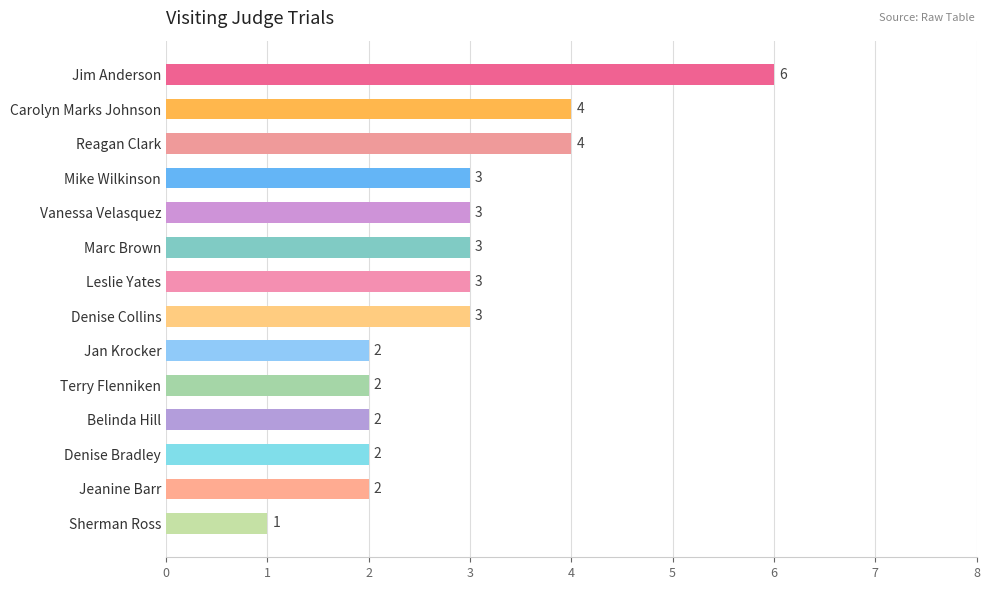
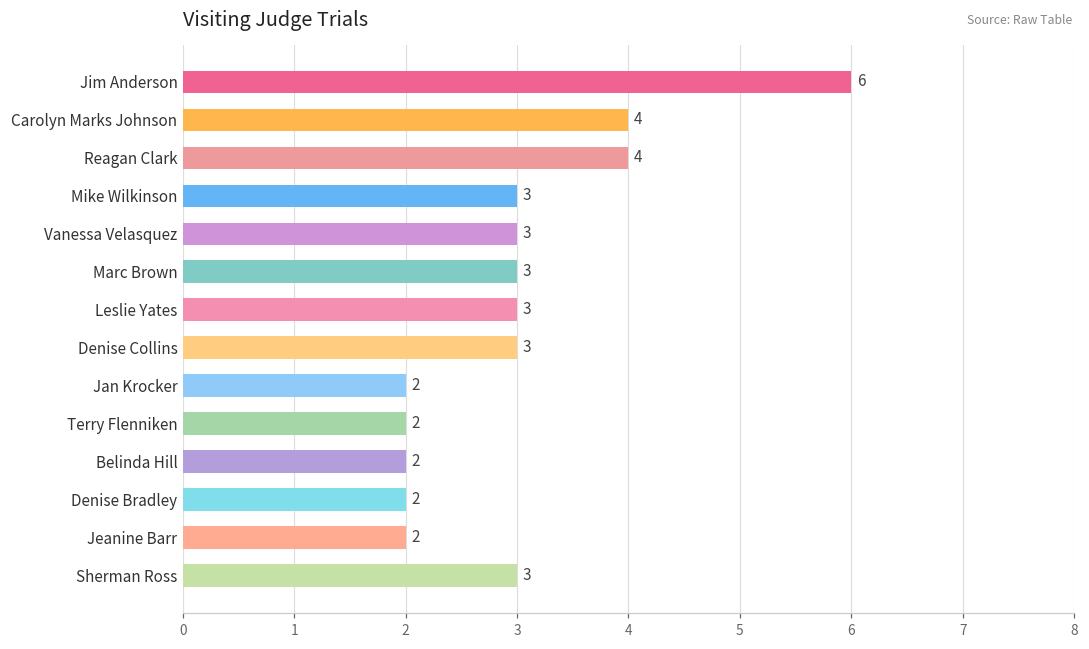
  {
    "Jim Anderson": 6,
    "Carolyn Marks Johnson": 4,
    "Reagan Clark": 4,
    "Mike Wilkinson": 3,
    "Vanessa Velasquez": 3,
    "Marc Brown": 3,
    "Leslie Yates": 3,
    "Denise Collins": 3,
    "Jan Krocker": 2,
    "Terry Flenniken": 2,
    "Belinda Hill": 2,
    "Denise Bradley": 2,
    "Jeanine Barr": 2,
-   "Sherman Ross": 1
+   "Sherman Ross": 3
  }
